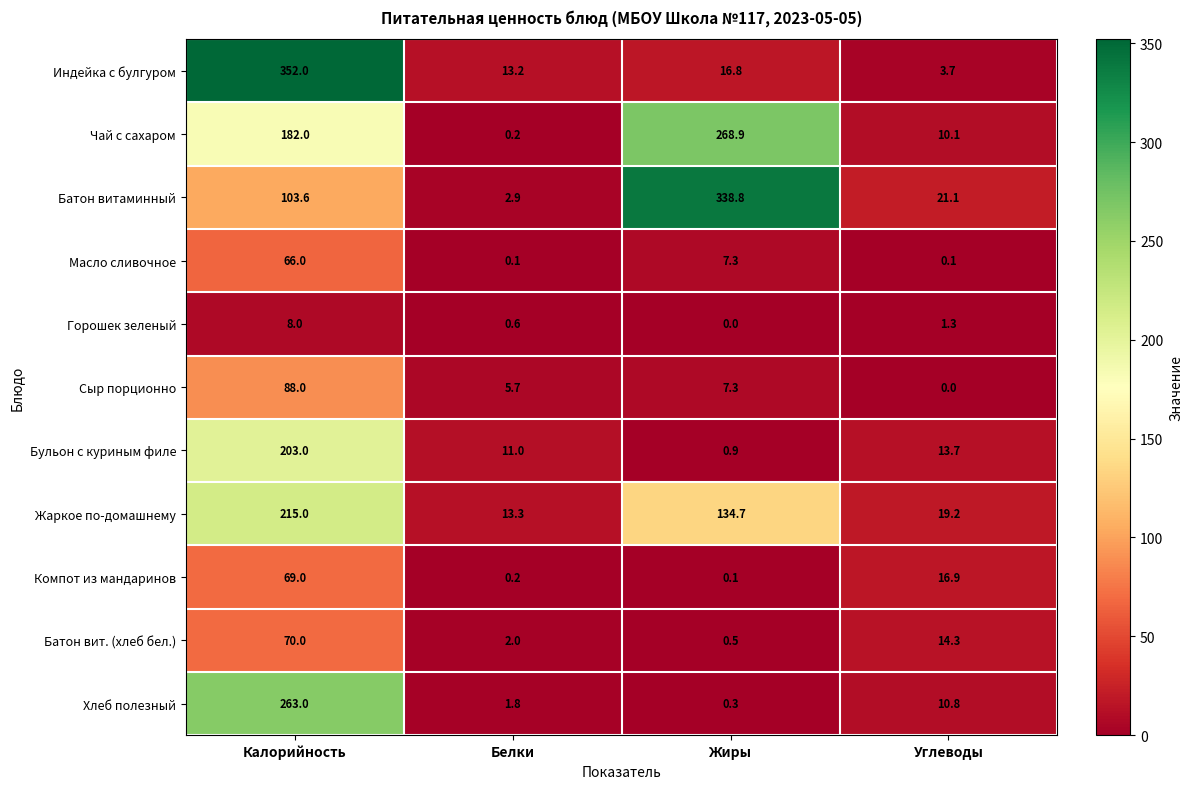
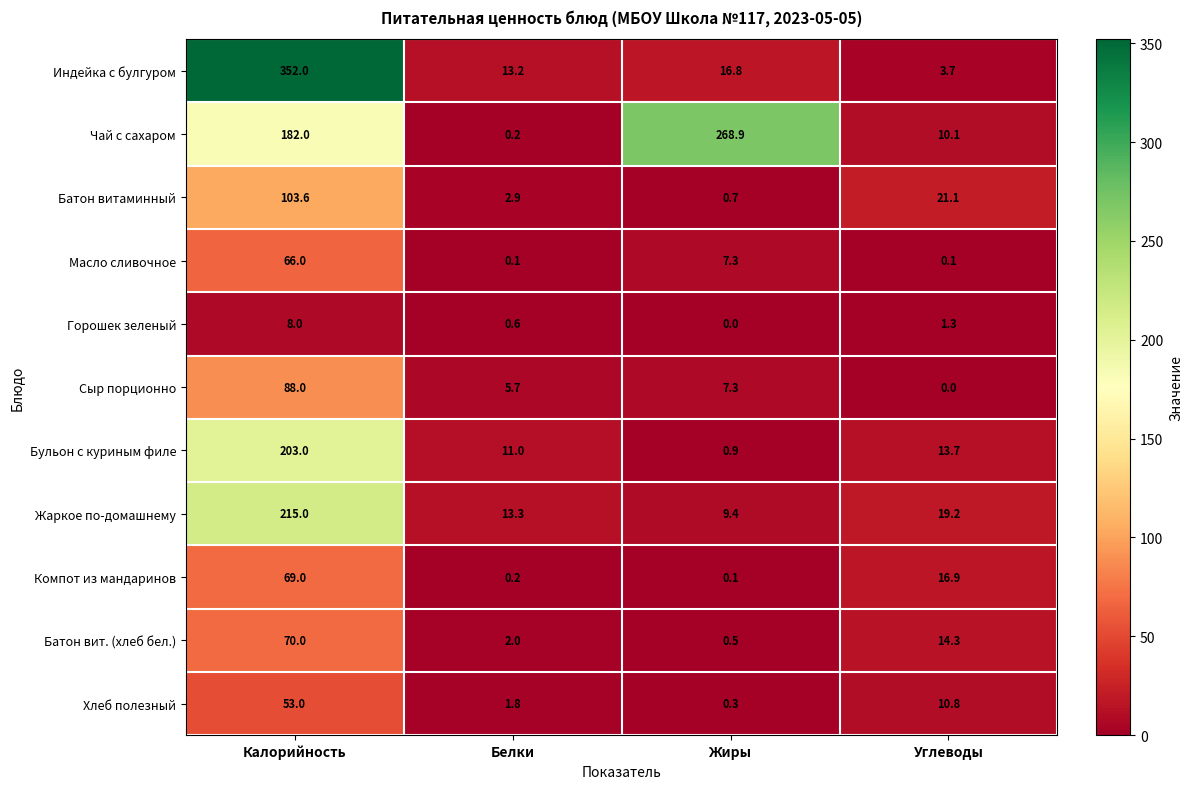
  {
    "Индейка с булгуром": {
      "Калорийность": 352.0,
      "Белки": 13.2,
      "Жиры": 16.8,
      "Углеводы": 3.7
    },
    "Чай с сахаром": {
      "Калорийность": 182.0,
      "Белки": 0.2,
      "Жиры": 268.9,
      "Углеводы": 10.1
    },
    "Батон витаминный": {
      "Калорийность": 103.6,
      "Белки": 2.9,
-     "Жиры": 338.8,
+     "Жиры": 0.7,
      "Углеводы": 21.1
    },
    "Масло сливочное": {
      "Калорийность": 66.0,
      "Белки": 0.1,
      "Жиры": 7.3,
      "Углеводы": 0.1
    },
    "Горошек зеленый": {
      "Калорийность": 8.0,
      "Белки": 0.6,
      "Жиры": 0.0,
      "Углеводы": 1.3
    },
    "Сыр порционно": {
      "Калорийность": 88.0,
      "Белки": 5.7,
      "Жиры": 7.3,
      "Углеводы": 0.0
    },
    "Бульон с куриным филе": {
      "Калорийность": 203.0,
      "Белки": 11.0,
      "Жиры": 0.9,
      "Углеводы": 13.7
    },
    "Жаркое по-домашнему": {
      "Калорийность": 215.0,
      "Белки": 13.3,
-     "Жиры": 134.7,
+     "Жиры": 9.4,
      "Углеводы": 19.2
    },
    "Компот из мандаринов": {
      "Калорийность": 69.0,
      "Белки": 0.2,
      "Жиры": 0.1,
      "Углеводы": 16.9
    },
    "Батон вит. (хлеб бел.)": {
      "Калорийность": 70.0,
      "Белки": 2.0,
      "Жиры": 0.5,
      "Углеводы": 14.3
    },
    "Хлеб полезный": {
-     "Калорийность": 263.0,
+     "Калорийность": 53.0,
      "Белки": 1.8,
      "Жиры": 0.3,
      "Углеводы": 10.8
    }
  }
